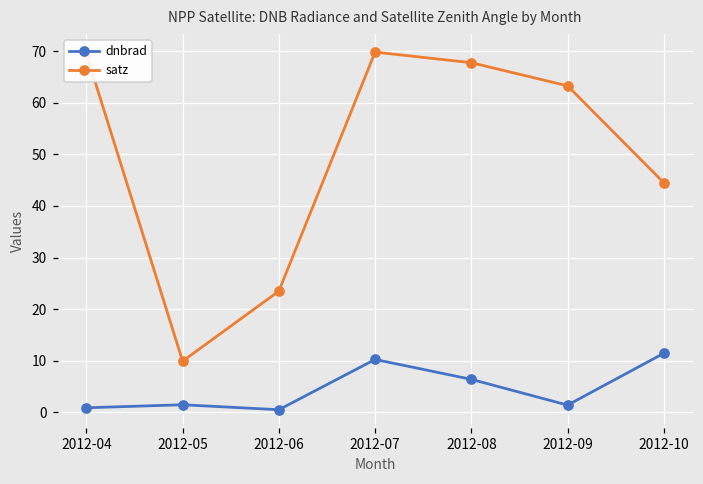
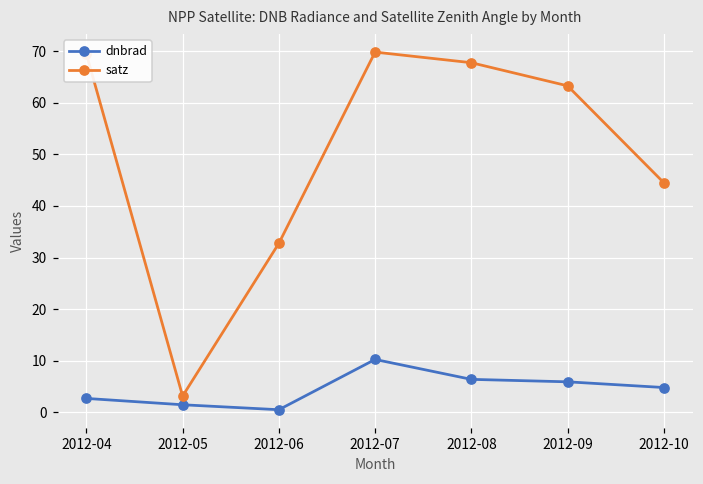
  {
    "dnbrad": {
-     "2012-04": 1,
+     "2012-04": 3,
      "2012-05": 1,
      "2012-06": 1,
      "2012-07": 10,
      "2012-08": 6,
-     "2012-09": 1,
-     "2012-10": 11
+     "2012-09": 6,
+     "2012-10": 5
    },
    "satz": {
-     "2012-05": 10,
-     "2012-06": 24,
+     "2012-05": 3,
+     "2012-06": 33,
      "2012-07": 70,
      "2012-08": 68,
      "2012-09": 63,
      "2012-10": 45
    }
  }
